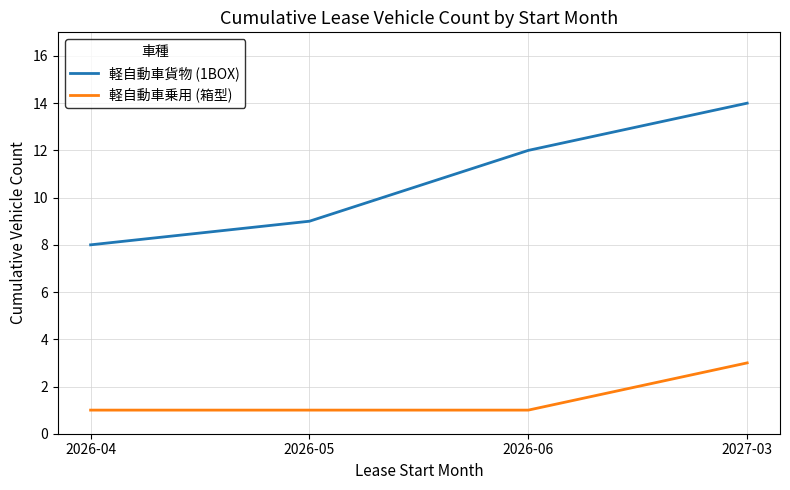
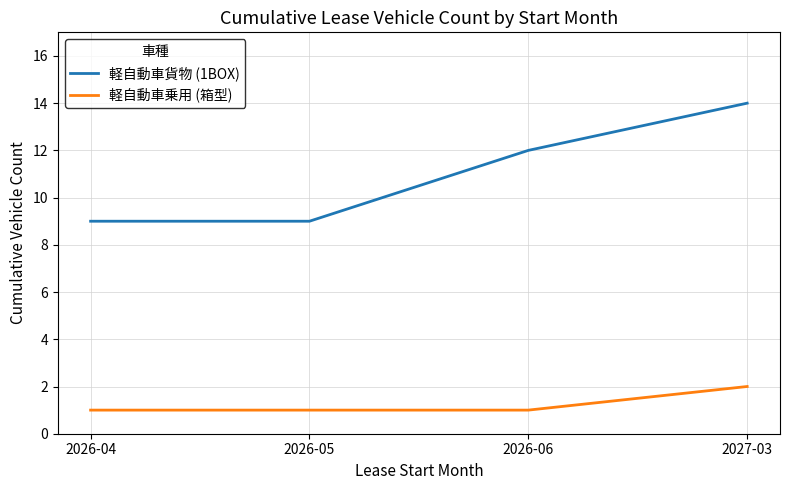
  {
    "軽自動車貨物 (1BOX)": {
-     "2026-04": 8,
+     "2026-04": 9,
      "2026-05": 9,
      "2026-06": 12,
      "2027-03": 14
    },
    "軽自動車乗用 (箱型)": {
      "2026-04": 1,
      "2026-05": 1,
      "2026-06": 1,
-     "2027-03": 3
+     "2027-03": 2
    }
  }
